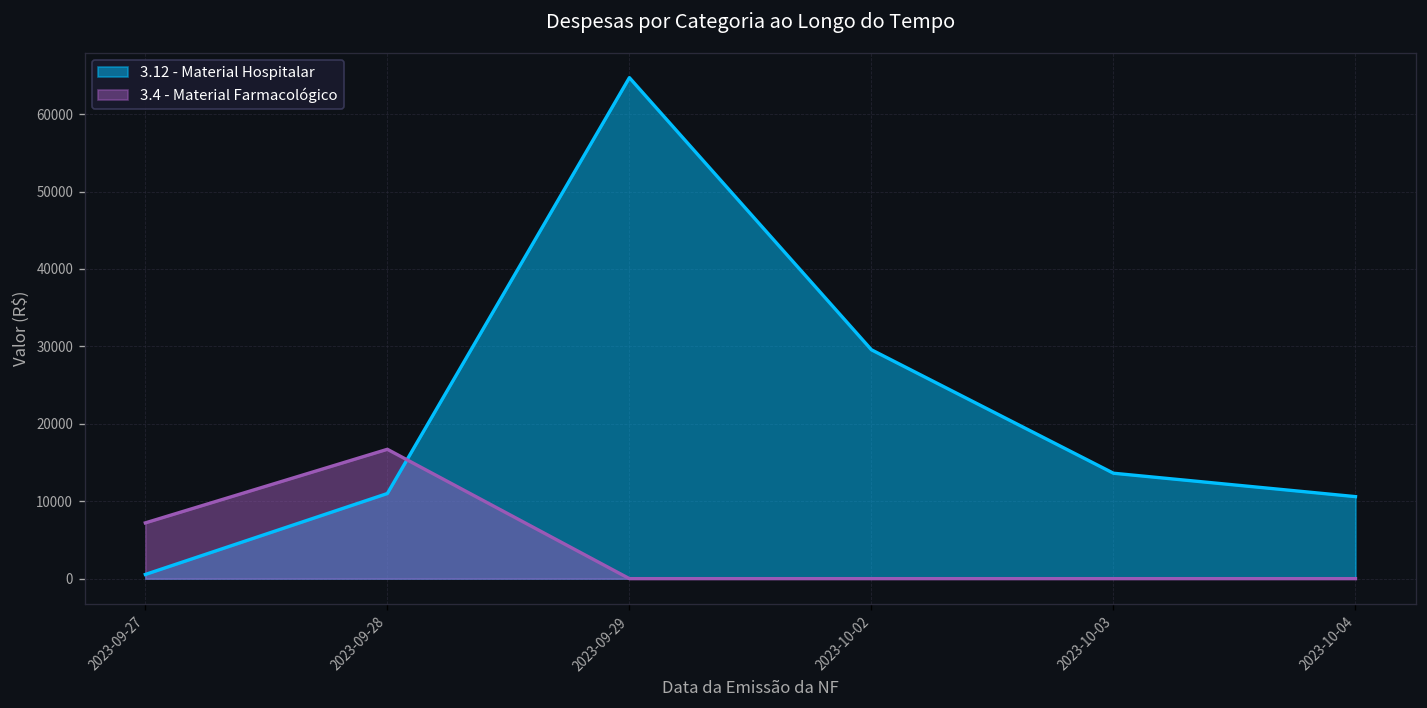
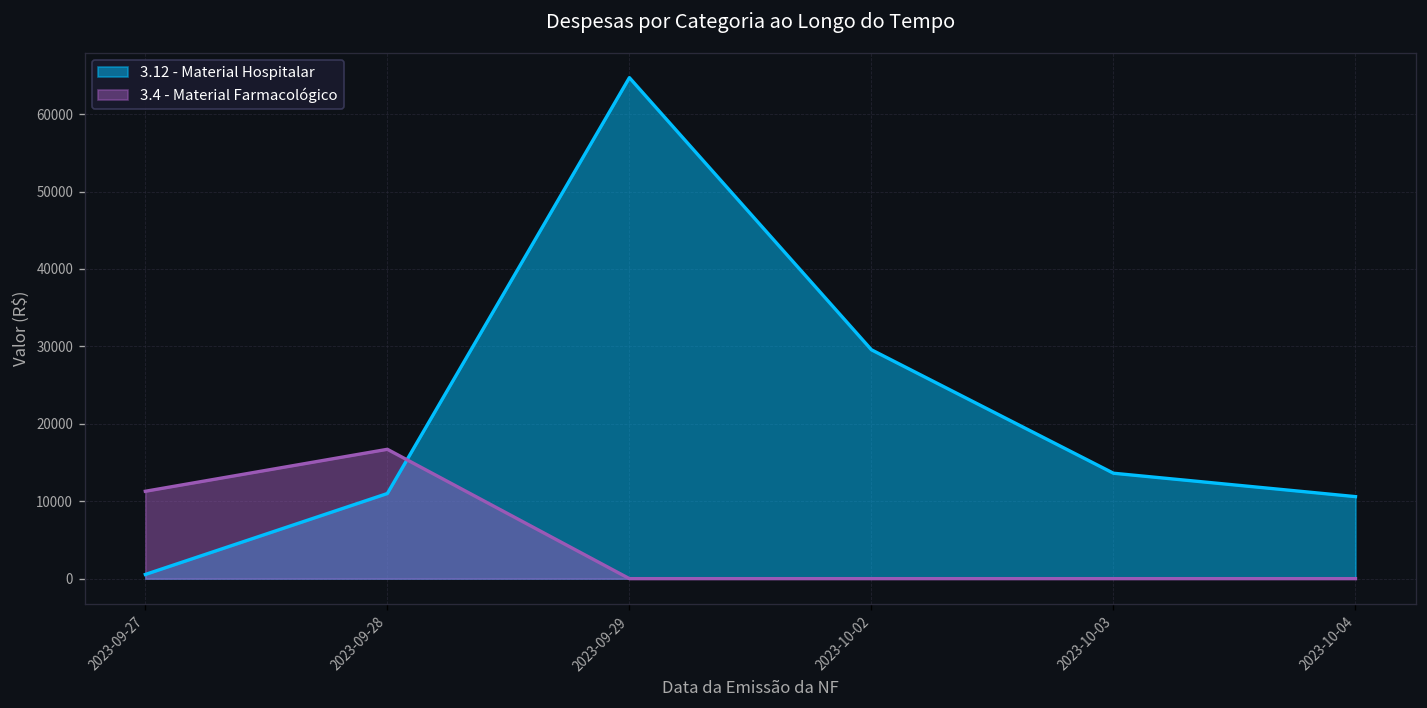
  {
    "3.12 - Material Hospitalar": {
      "2023-09-27": 1000,
      "2023-09-28": 11000,
      "2023-09-29": 65000,
      "2023-10-02": 30000,
      "2023-10-03": 14000,
      "2023-10-04": 11000
    },
    "3.4 - Material Farmacológico": {
-     "2023-09-27": 7000,
+     "2023-09-27": 11000,
      "2023-09-28": 17000,
      "2023-09-29": 0,
      "2023-10-02": 0,
      "2023-10-03": 0,
      "2023-10-04": 0
    }
  }
